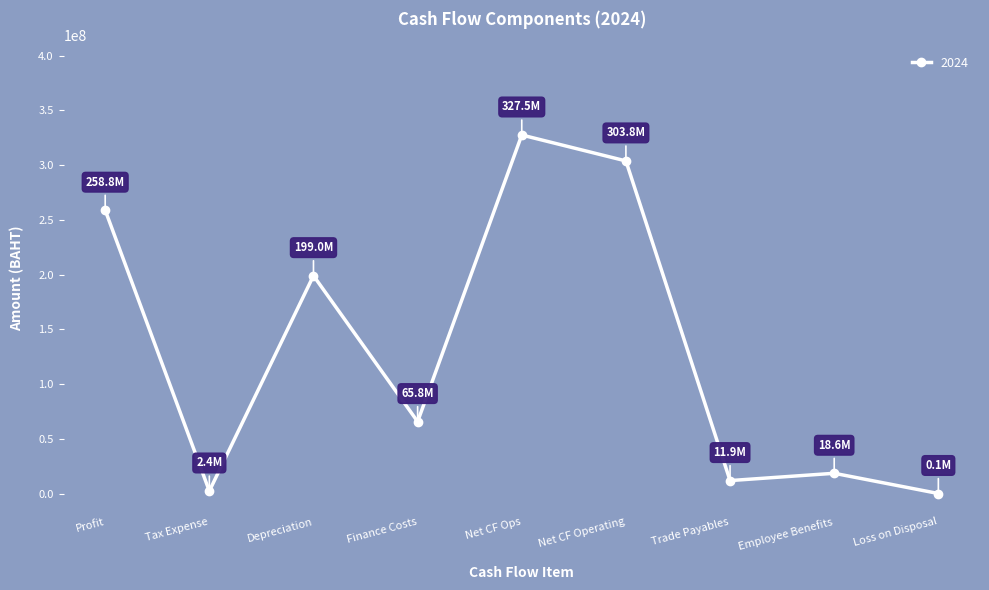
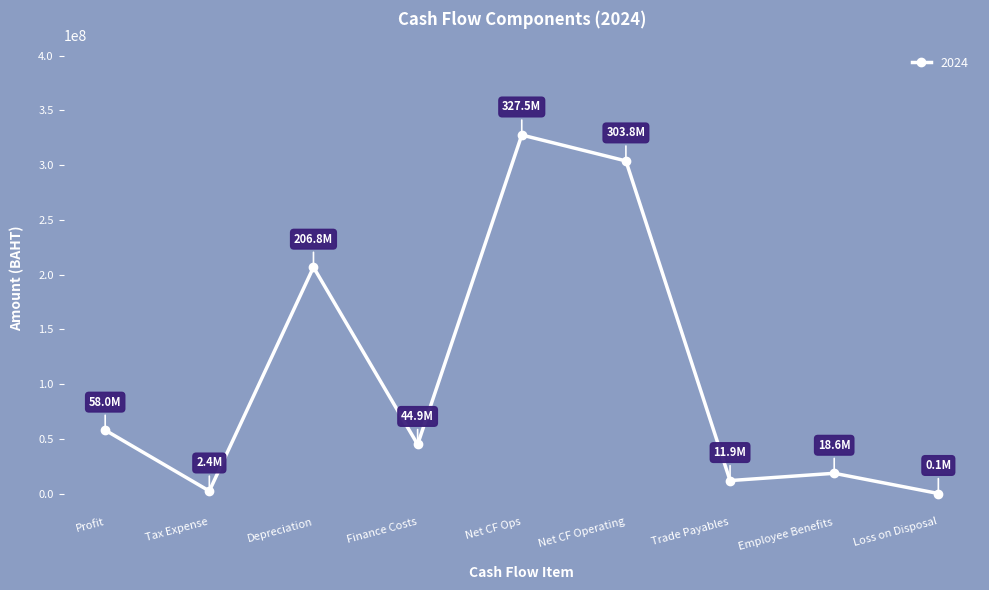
  {
-   "Profit": "258.8M",
-   "Depreciation": "199.0M",
-   "Finance Costs": "65.8M"
+   "Profit": "58.0M",
+   "Depreciation": "206.8M",
+   "Finance Costs": "44.9M"
  }
